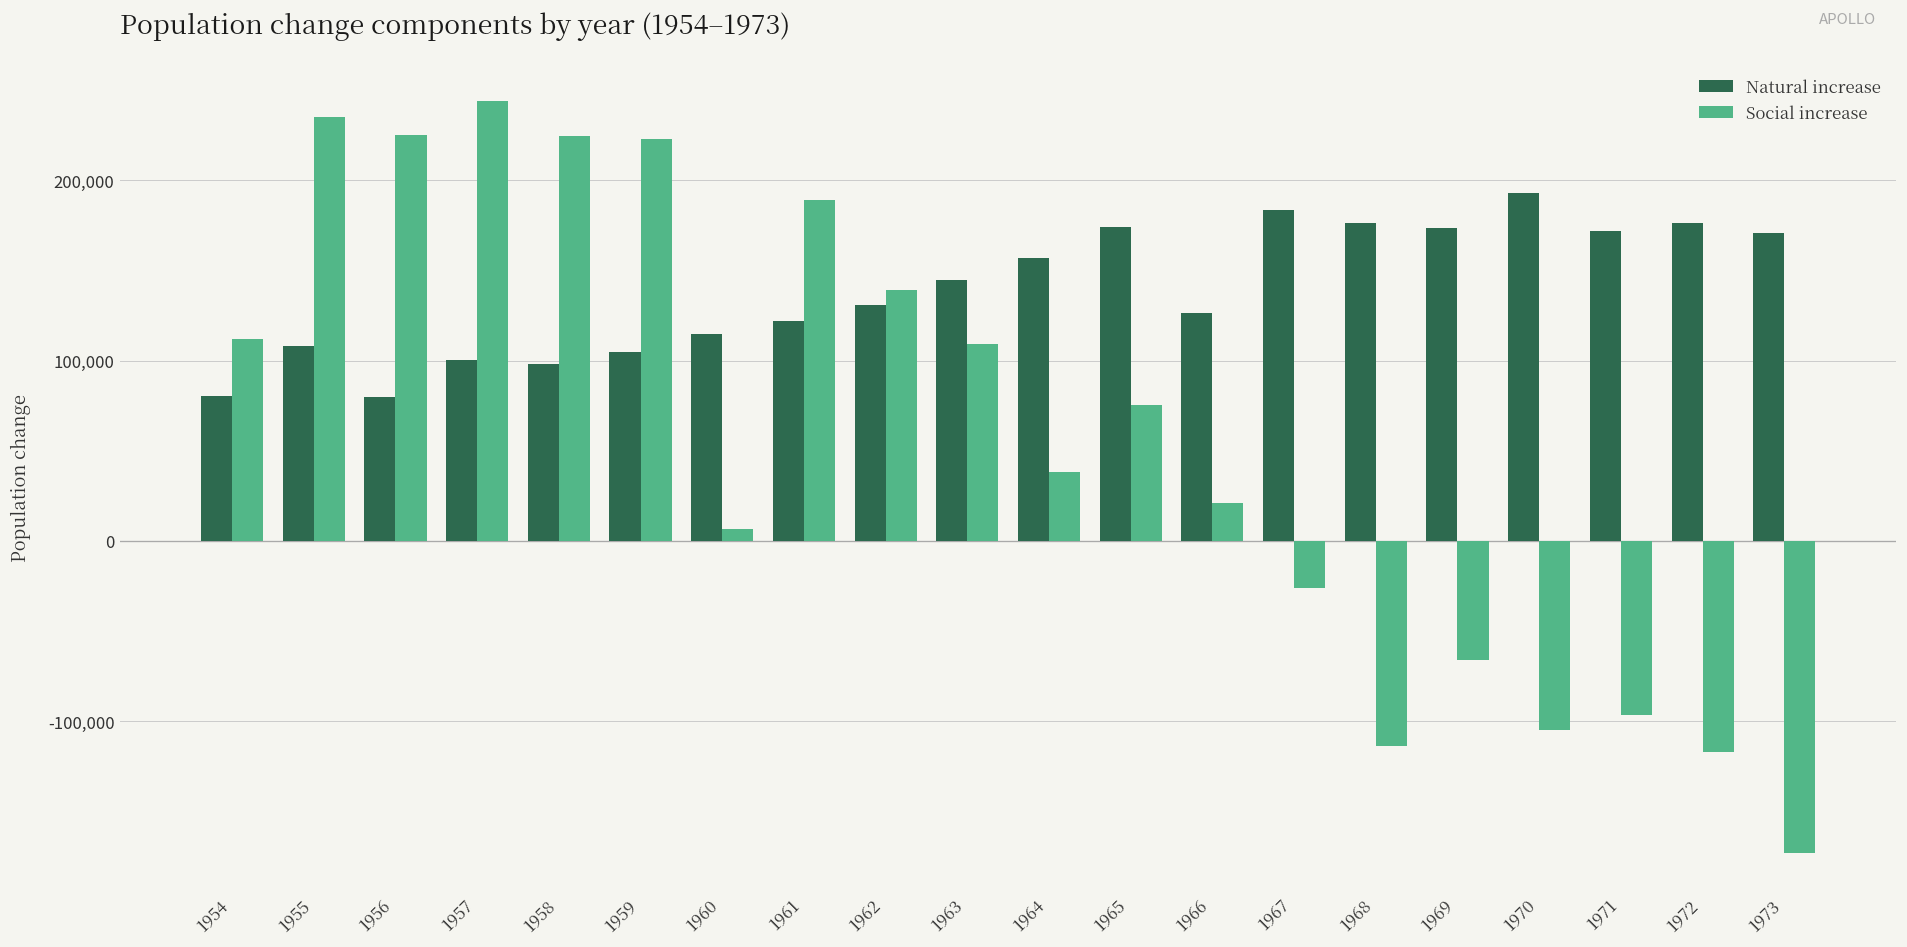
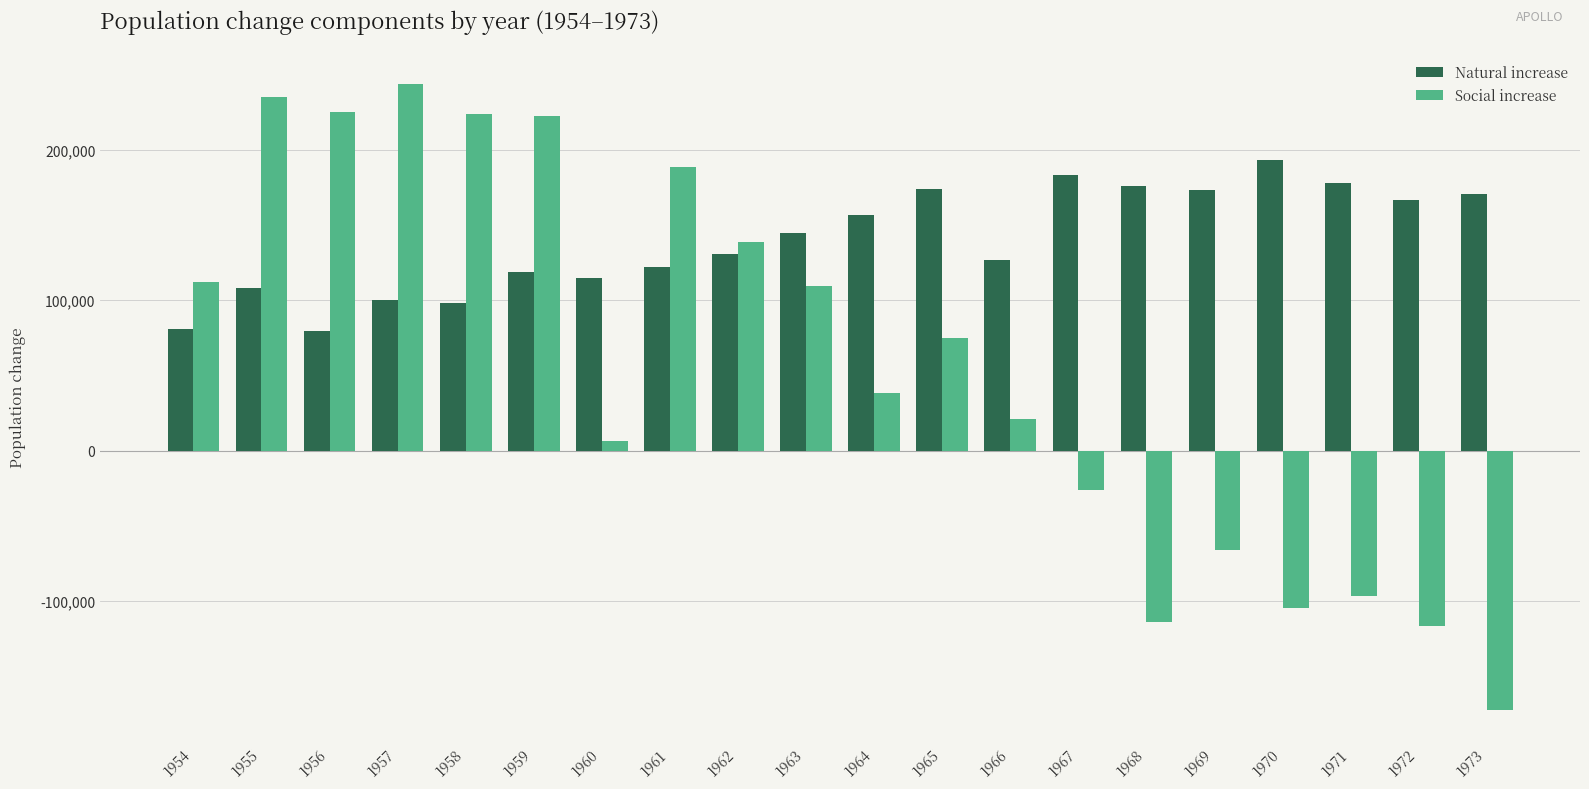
  {
    "Natural increase": {
      "1954": "81,000",
      "1955": "108,000",
      "1956": "80,000",
      "1957": "100,000",
      "1958": "98,000",
-     "1959": "105,000",
+     "1959": "119,000",
      "1960": "115,000",
      "1961": "122,000",
      "1962": "131,000",
      "1963": "145,000",
      "1964": "157,000",
      "1965": "174,000",
      "1966": "127,000",
      "1967": "183,000",
      "1968": "176,000",
      "1969": "173,000",
      "1970": "193,000",
-     "1971": "172,000",
-     "1972": "176,000",
+     "1971": "178,000",
+     "1972": "167,000",
      "1973": "171,000"
    },
    "Social increase": {
      "1954": "112,000",
      "1955": "235,000",
      "1956": "225,000",
      "1957": "244,000",
      "1958": "224,000",
      "1959": "223,000",
      "1960": "7,000",
      "1961": "189,000",
      "1962": "139,000",
      "1963": "109,000",
      "1964": "38,000",
      "1965": "75,000",
      "1966": "21,000",
      "1967": "-26,000",
      "1968": "-114,000",
      "1969": "-66,000",
      "1970": "-105,000",
      "1971": "-96,000",
      "1972": "-117,000",
      "1973": "-173,000"
    }
  }
